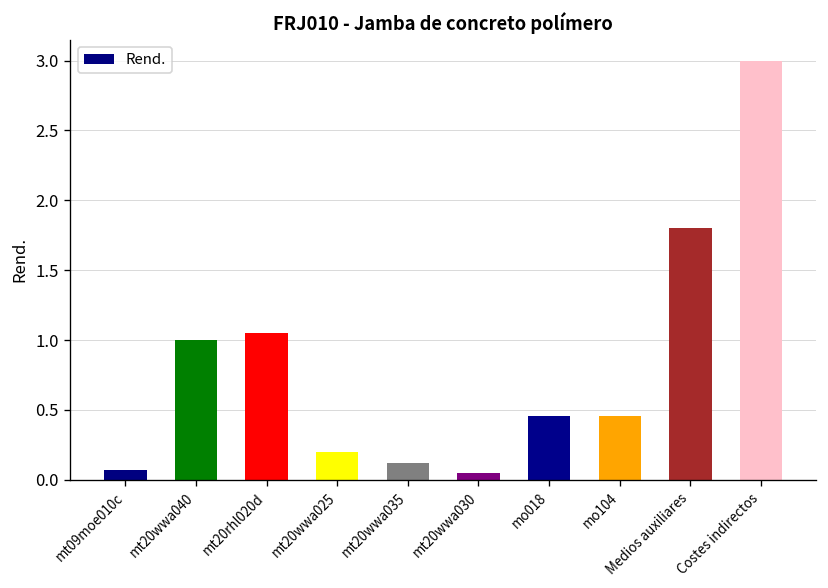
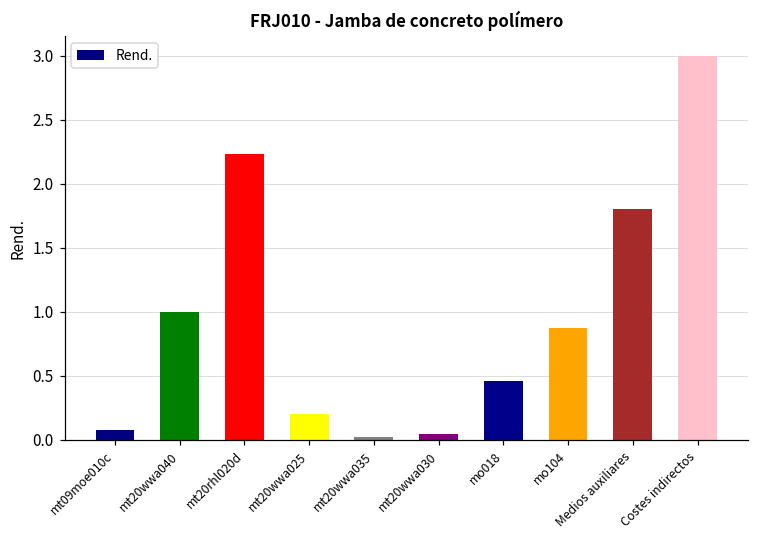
  {
    "mt09moe010c": 0.07,
    "mt20wwa040": 1.00,
-   "mt20rhl020d": 1.05,
+   "mt20rhl020d": 2.23,
    "mt20wwa025": 0.20,
-   "mt20wwa035": 0.12,
+   "mt20wwa035": 0.02,
    "mt20wwa030": 0.05,
    "mo018": 0.46,
-   "mo104": 0.46,
+   "mo104": 0.87,
    "Medios auxiliares": 1.80,
    "Costes indirectos": 3.00
  }
